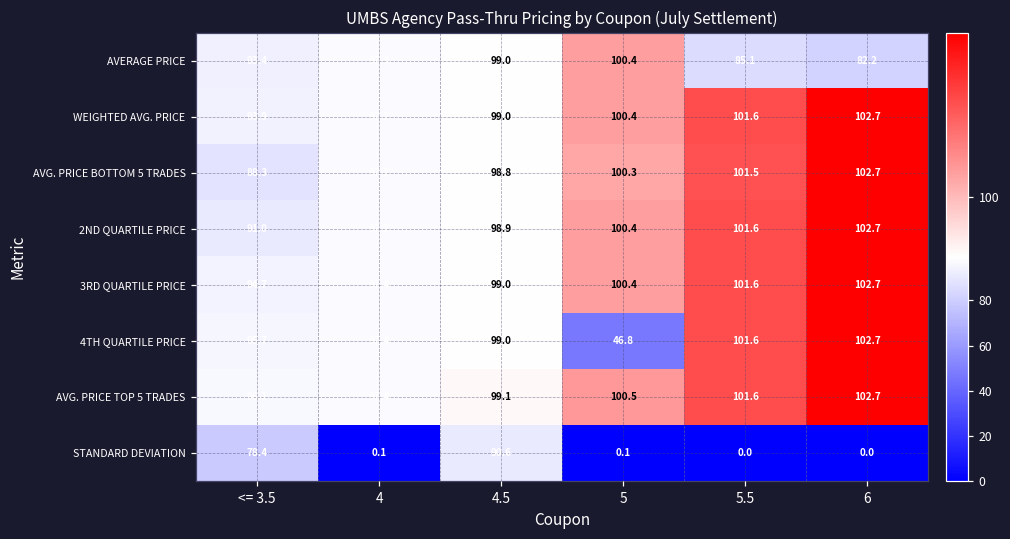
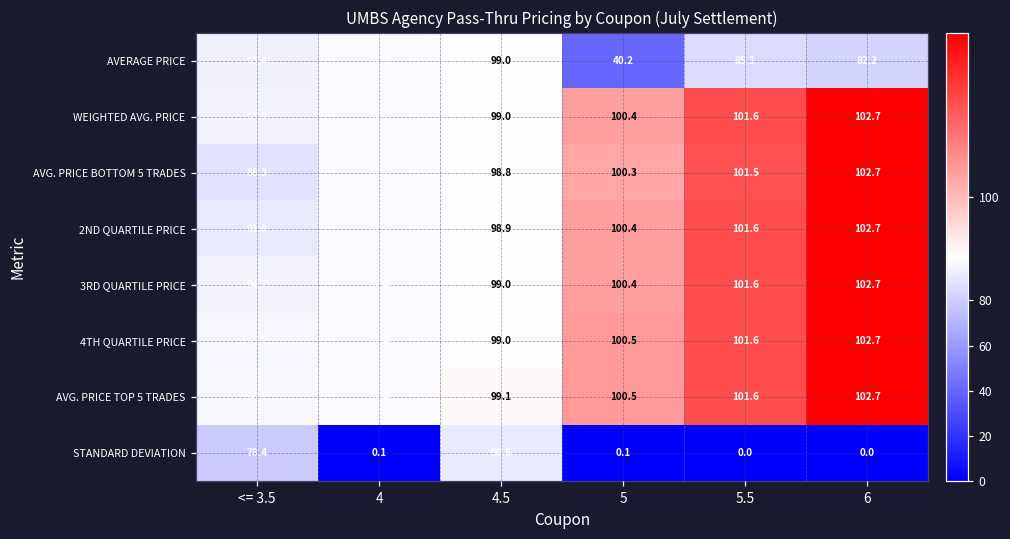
  {
    "AVERAGE PRICE": {
      "4.5": 99.0,
-     "5": 100.4
+     "5": 40.2
    },
    "WEIGHTED AVG. PRICE": {
      "4.5": 99.0,
      "5": 100.4,
      "5.5": 101.6,
      "6": 102.7
    },
    "AVG. PRICE BOTTOM 5 TRADES": {
      "4.5": 98.8,
      "5": 100.3,
      "5.5": 101.5,
      "6": 102.7
    },
    "2ND QUARTILE PRICE": {
      "4.5": 98.9,
      "5": 100.4,
      "5.5": 101.6,
      "6": 102.7
    },
    "3RD QUARTILE PRICE": {
      "4.5": 99.0,
      "5": 100.4,
      "5.5": 101.6,
      "6": 102.7
    },
    "4TH QUARTILE PRICE": {
      "4.5": 99.0,
-     "5": 46.8,
+     "5": 100.5,
      "5.5": 101.6,
      "6": 102.7
    },
    "AVG. PRICE TOP 5 TRADES": {
      "4.5": 99.1,
      "5": 100.5,
      "5.5": 101.6,
      "6": 102.7
    },
    "STANDARD DEVIATION": {
      "<= 3.5": 78.4,
      "4": 0.1,
      "5": 0.1,
      "5.5": 0.0,
      "6": 0.0
    }
  }
